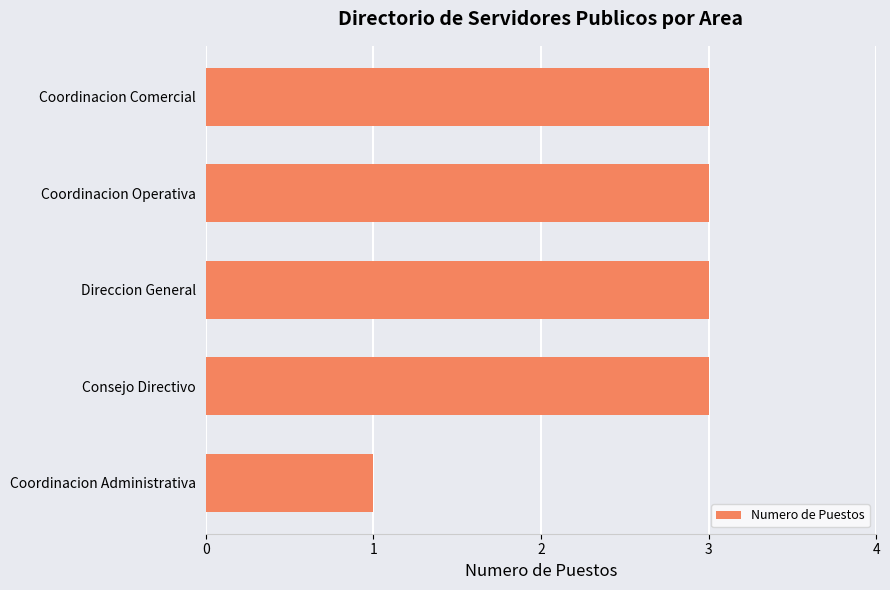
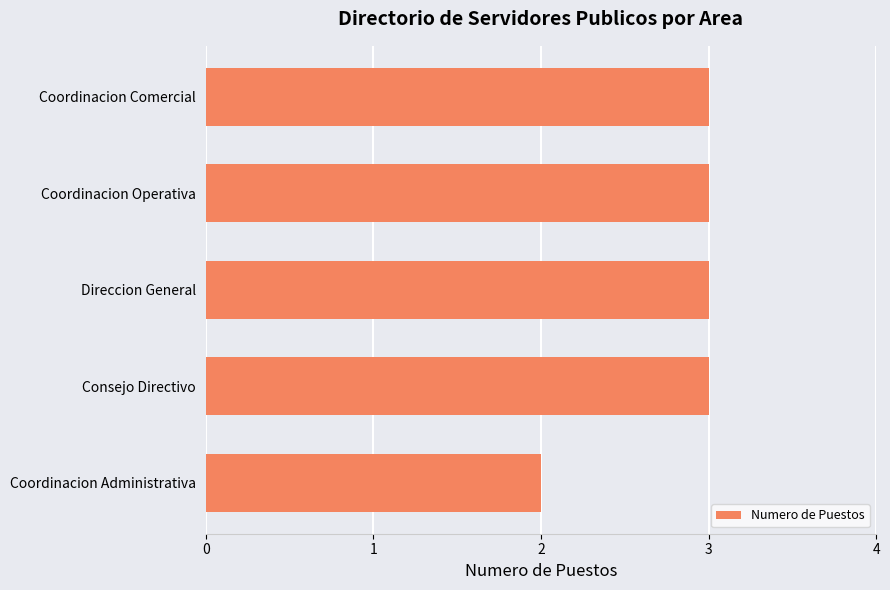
  {
    "Coordinacion Comercial": 3,
    "Coordinacion Operativa": 3,
    "Direccion General": 3,
    "Consejo Directivo": 3,
-   "Coordinacion Administrativa": 1
+   "Coordinacion Administrativa": 2
  }
